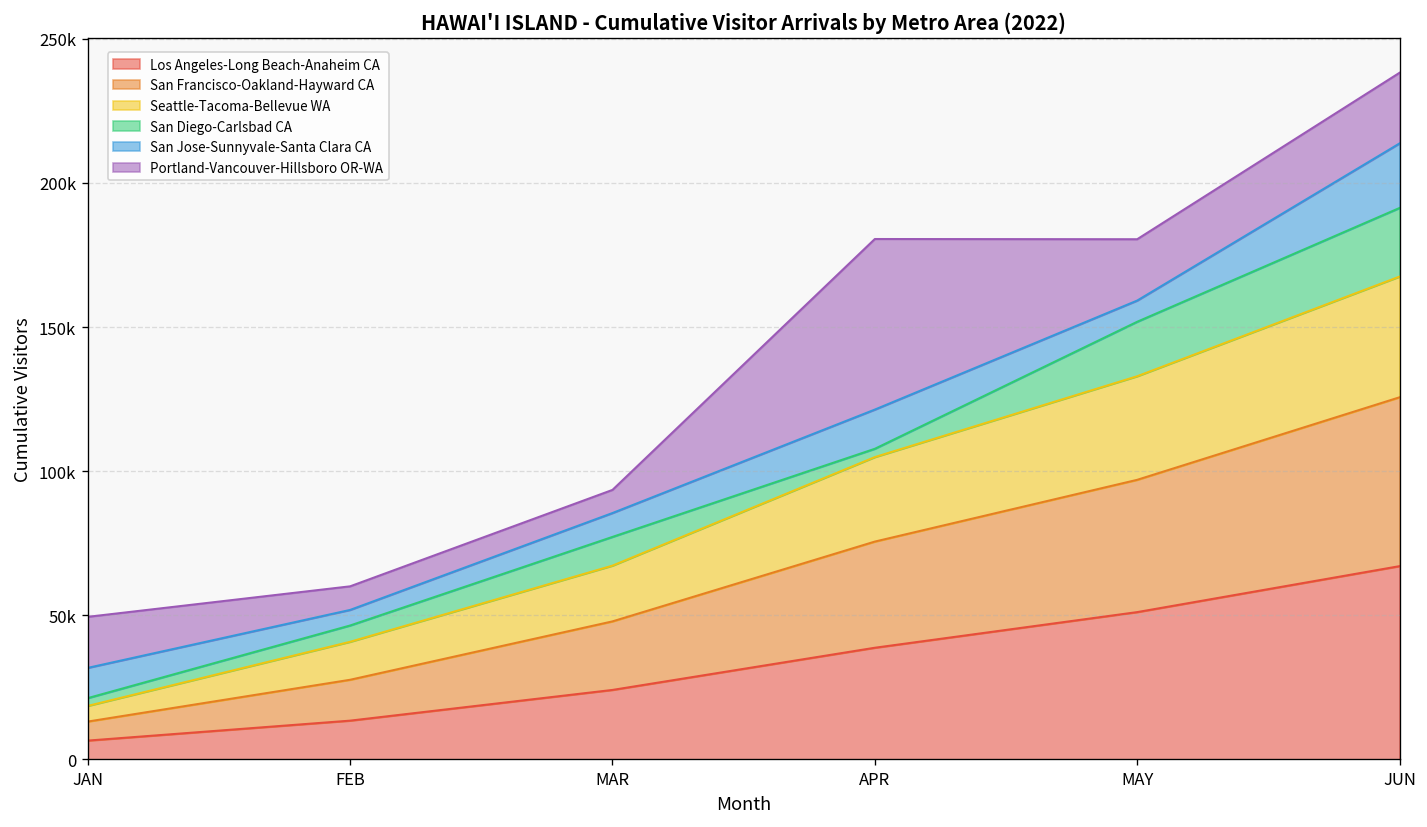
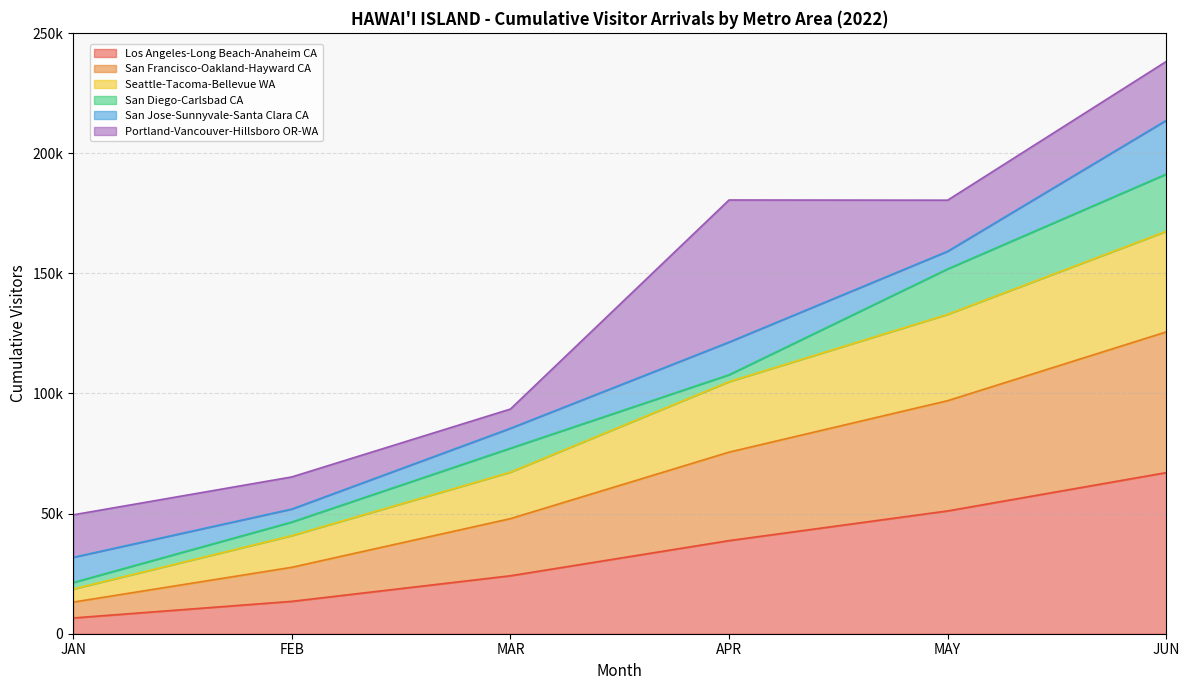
  {
    "San Diego-Carlsbad CA": {
      "JAN": 3000,
      "FEB": 6000,
      "MAR": 10000,
      "APR": 3000,
      "MAY": 19000,
      "JUN": 24000
    },
    "San Jose-Sunnyvale-Santa Clara CA": {
      "JAN": 10000,
      "FEB": 5000,
      "MAR": 8000,
      "APR": 14000,
      "MAY": 7000,
      "JUN": 22000
    },
    "Portland-Vancouver-Hillsboro OR-WA": {
      "JAN": 18000,
-     "FEB": 8000,
+     "FEB": 13000,
      "MAR": 8000,
      "APR": 59000,
      "MAY": 21000,
      "JUN": 25000
    }
  }
